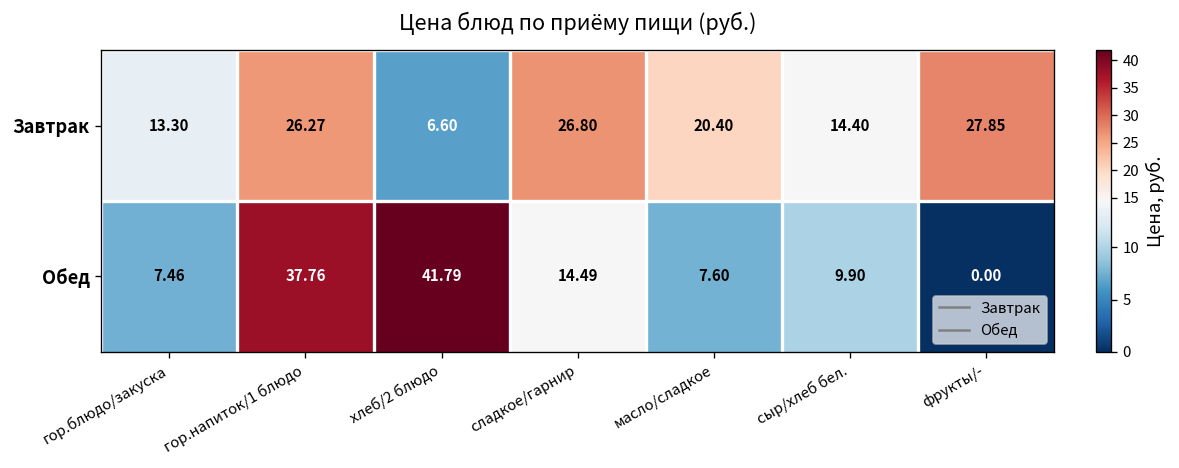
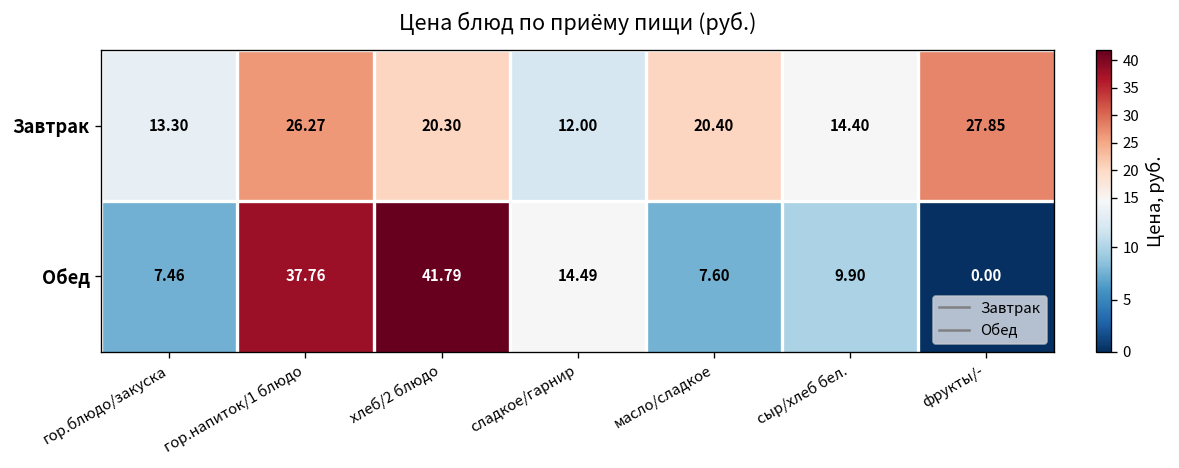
  {
    "Завтрак": {
      "гор.блюдо/закуска": 13.30,
      "гор.напиток/1 блюдо": 26.27,
-     "хлеб/2 блюдо": 6.60,
-     "сладкое/гарнир": 26.80,
+     "хлеб/2 блюдо": 20.30,
+     "сладкое/гарнир": 12.00,
      "масло/сладкое": 20.40,
      "сыр/хлеб бел.": 14.40,
      "фрукты/-": 27.85
    },
    "Обед": {
      "гор.блюдо/закуска": 7.46,
      "гор.напиток/1 блюдо": 37.76,
      "хлеб/2 блюдо": 41.79,
      "сладкое/гарнир": 14.49,
      "масло/сладкое": 7.60,
      "сыр/хлеб бел.": 9.90,
      "фрукты/-": 0.00
    }
  }
